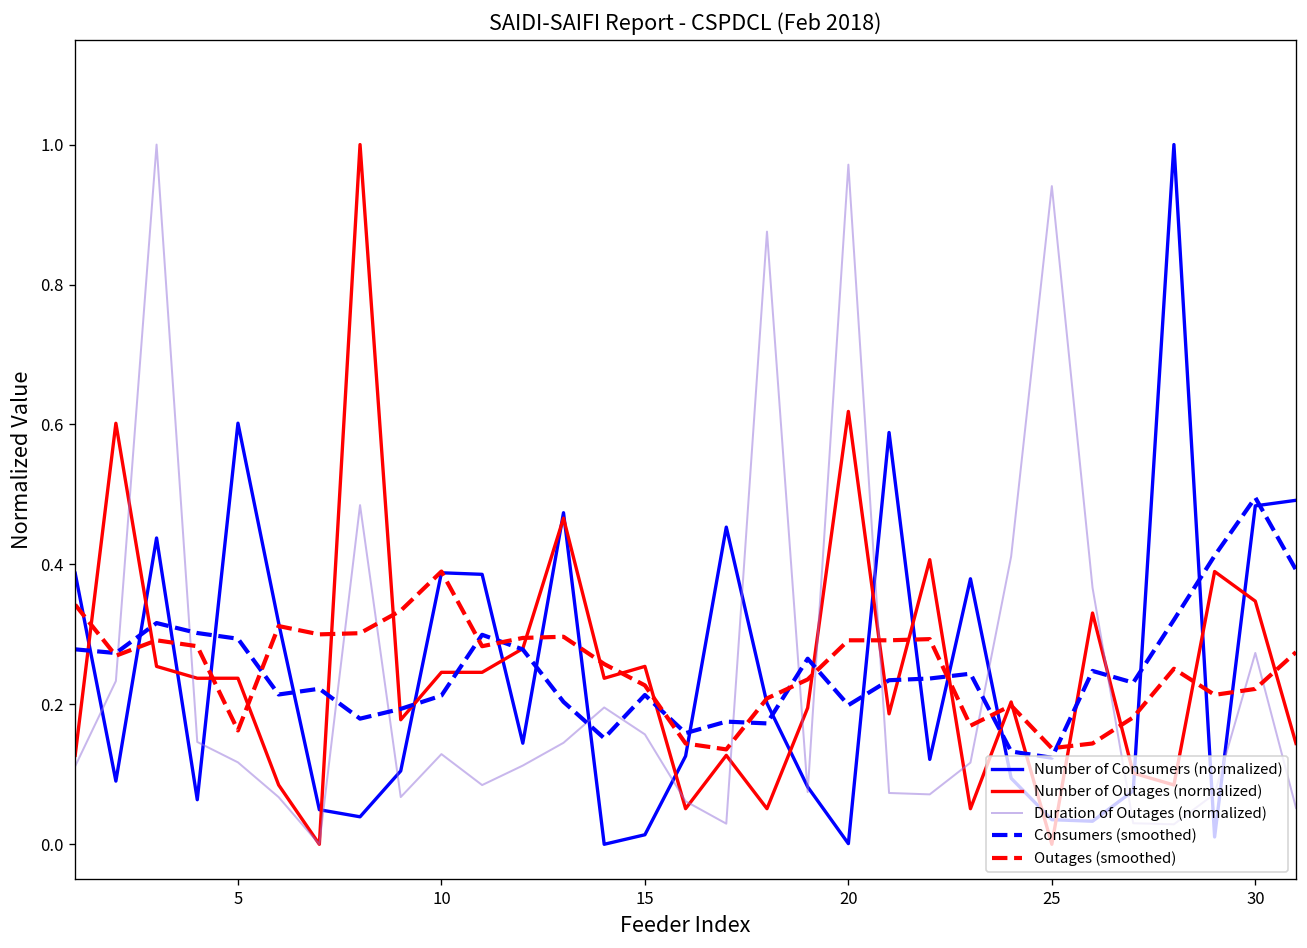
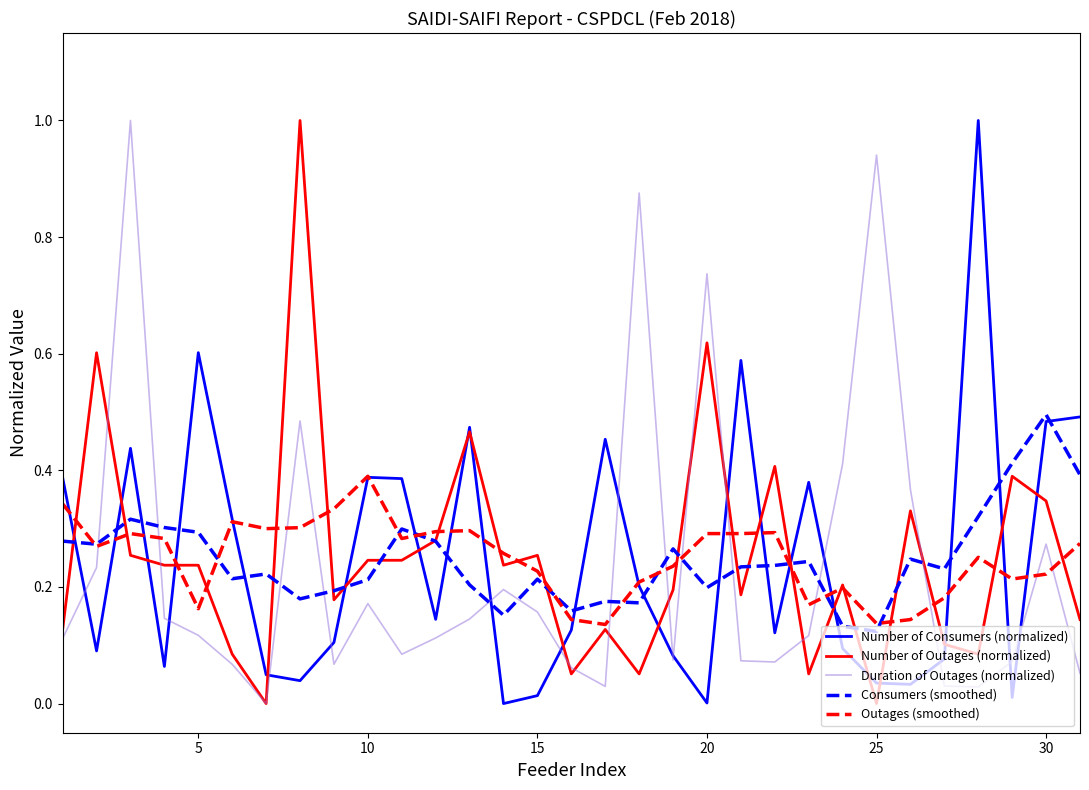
  {
    "Duration of Outages (normalized)": {
      "5": 0.12,
-     "10": 0.13,
+     "10": 0.17,
      "15": 0.16,
-     "20": 0.97,
+     "20": 0.74,
      "25": 0.94,
      "30": 0.27
    }
  }
